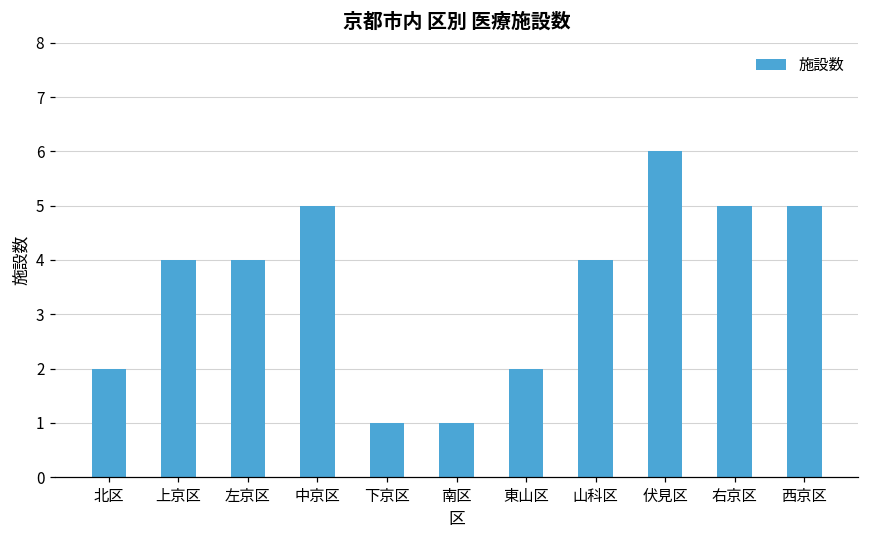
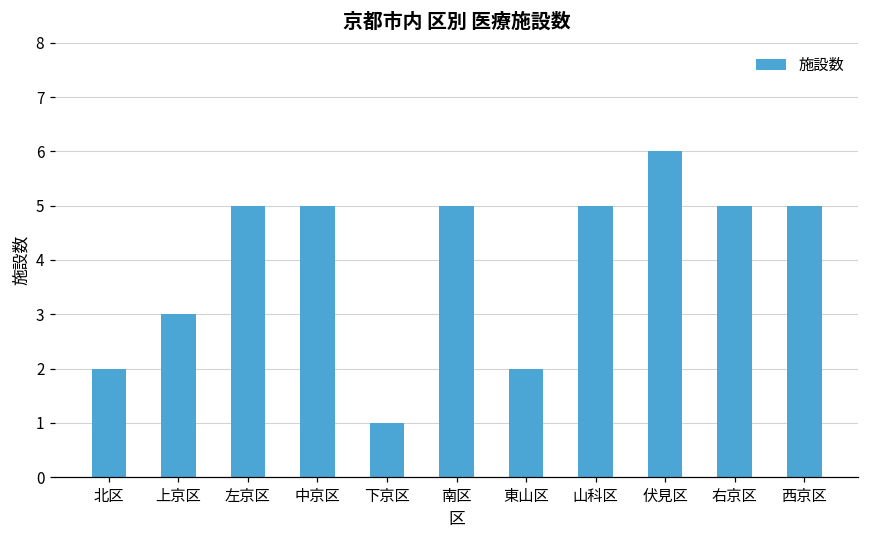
  {
    "北区": 2,
-   "上京区": 4,
-   "左京区": 4,
+   "上京区": 3,
+   "左京区": 5,
    "中京区": 5,
    "下京区": 1,
-   "南区": 1,
+   "南区": 5,
    "東山区": 2,
-   "山科区": 4,
+   "山科区": 5,
    "伏見区": 6,
    "右京区": 5,
    "西京区": 5
  }
